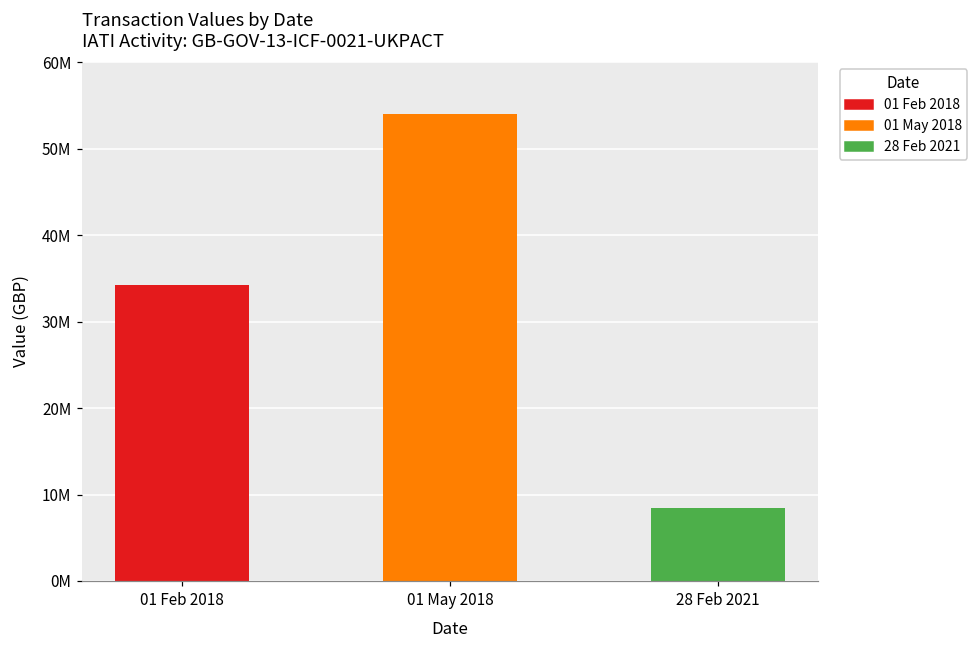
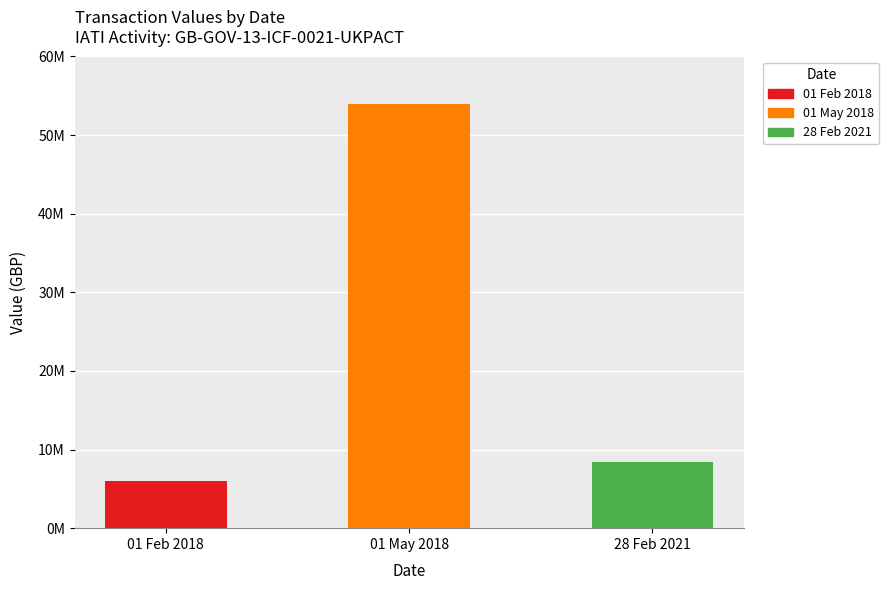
  {
-   "01 Feb 2018": 34000000,
+   "01 Feb 2018": 6000000,
    "01 May 2018": 54000000,
    "28 Feb 2021": 8000000
  }
